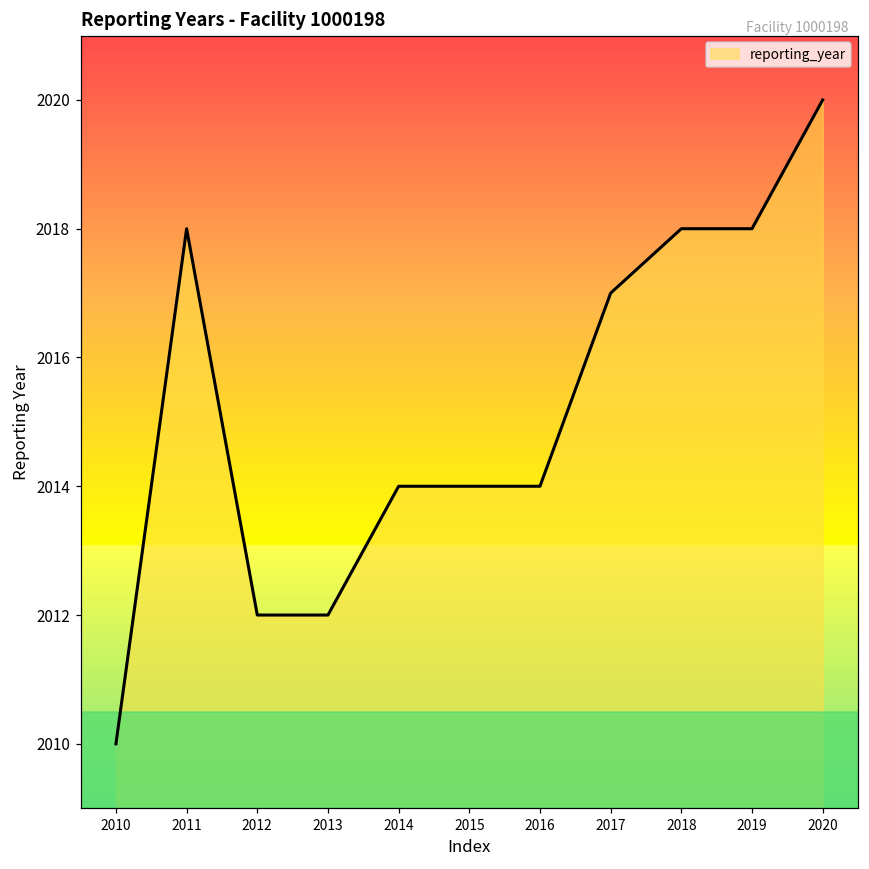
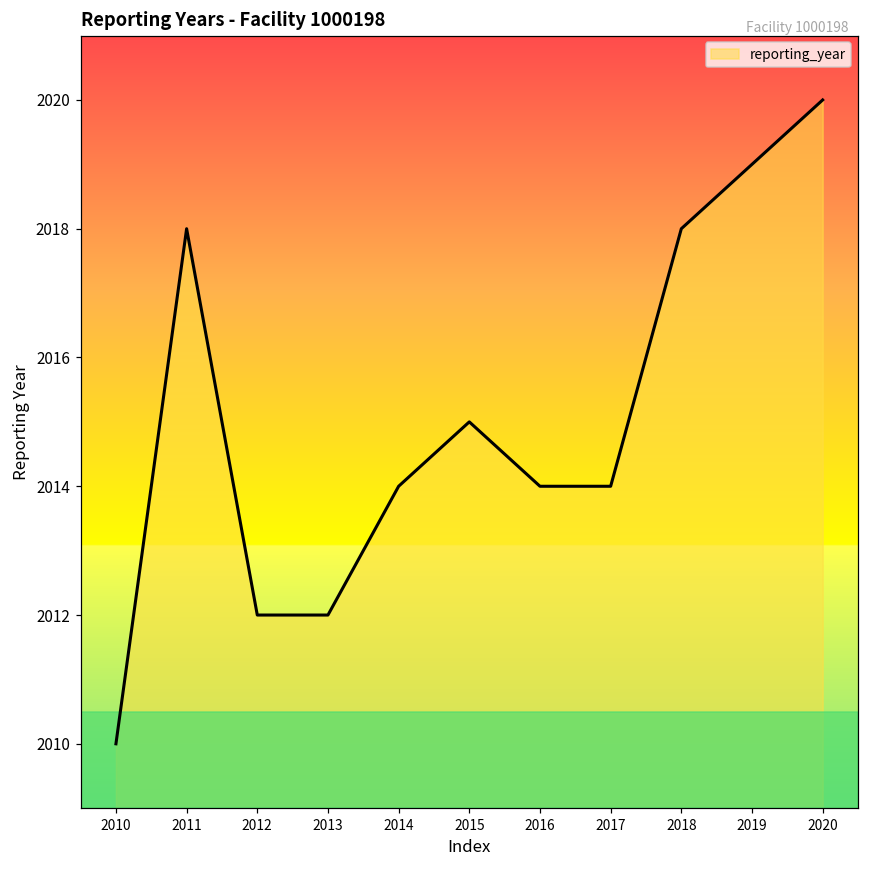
  {
    "2011": 2018,
    "2012": 2012,
    "2013": 2012,
    "2014": 2014,
-   "2015": 2014,
+   "2015": 2015,
    "2016": 2014,
-   "2017": 2017,
+   "2017": 2014,
    "2018": 2018,
-   "2019": 2018,
+   "2019": 2019,
    "2020": 2020
  }
